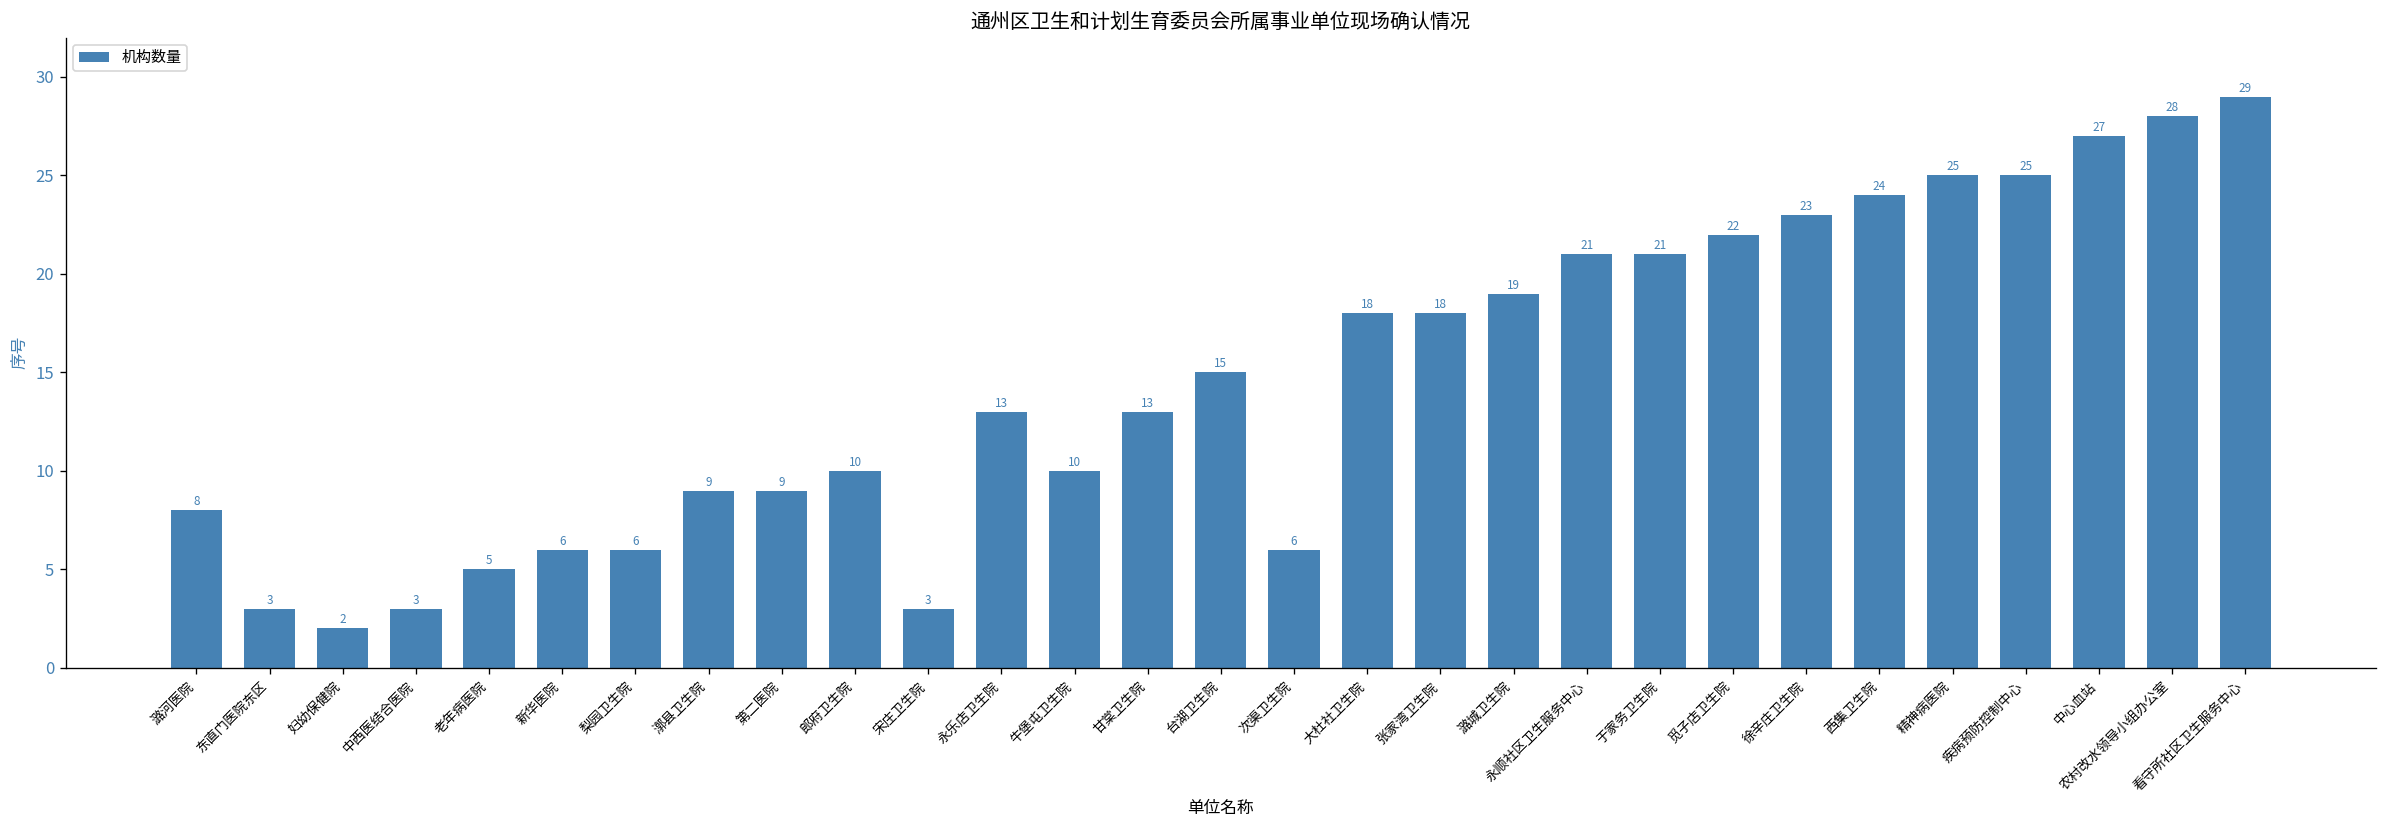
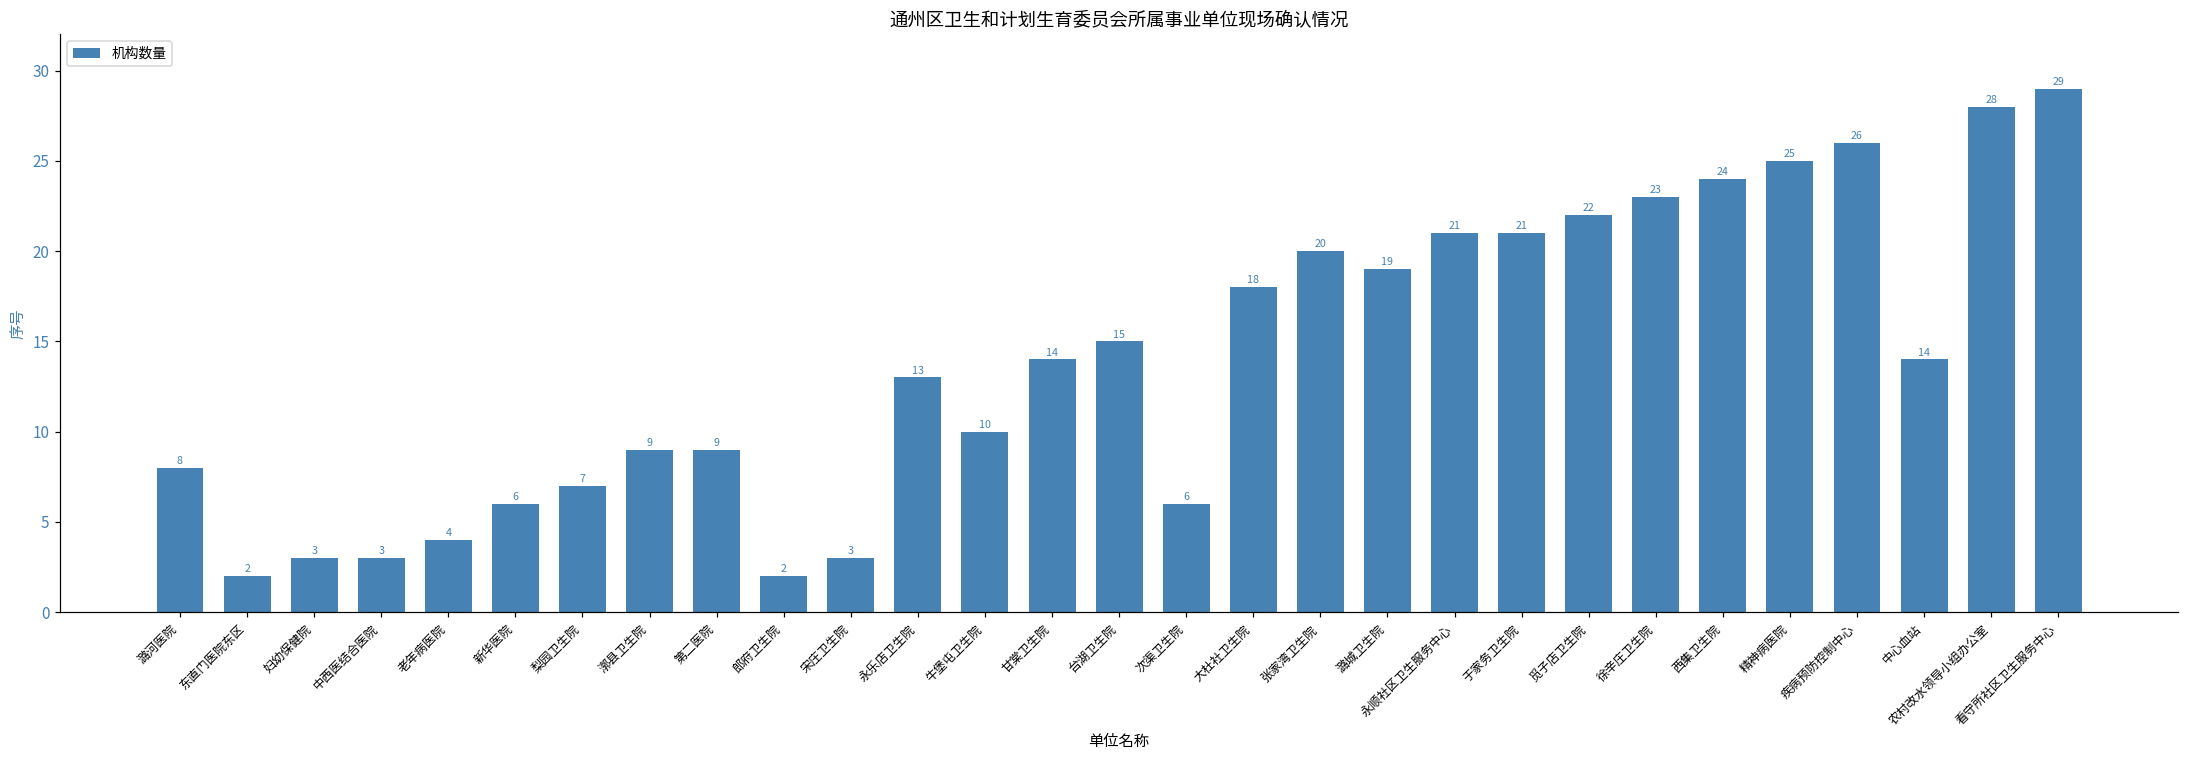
  {
    "潞河医院": 8,
-   "东直门医院东区": 3,
-   "妇幼保健院": 2,
+   "东直门医院东区": 2,
+   "妇幼保健院": 3,
    "中西医结合医院": 3,
-   "老年病医院": 5,
+   "老年病医院": 4,
    "新华医院": 6,
-   "梨园卫生院": 6,
+   "梨园卫生院": 7,
    "漷县卫生院": 9,
    "第二医院": 9,
-   "郎府卫生院": 10,
+   "郎府卫生院": 2,
    "宋庄卫生院": 3,
    "永乐店卫生院": 13,
    "牛堡屯卫生院": 10,
-   "甘棠卫生院": 13,
+   "甘棠卫生院": 14,
    "台湖卫生院": 15,
    "次渠卫生院": 6,
    "大杜社卫生院": 18,
-   "张家湾卫生院": 18,
+   "张家湾卫生院": 20,
    "潞城卫生院": 19,
    "永顺社区卫生服务中心": 21,
    "于家务卫生院": 21,
    "觅子店卫生院": 22,
    "徐辛庄卫生院": 23,
    "西集卫生院": 24,
    "精神病医院": 25,
-   "疾病预防控制中心": 25,
-   "中心血站": 27,
+   "疾病预防控制中心": 26,
+   "中心血站": 14,
    "农村改水领导小组办公室": 28,
    "看守所社区卫生服务中心": 29
  }
